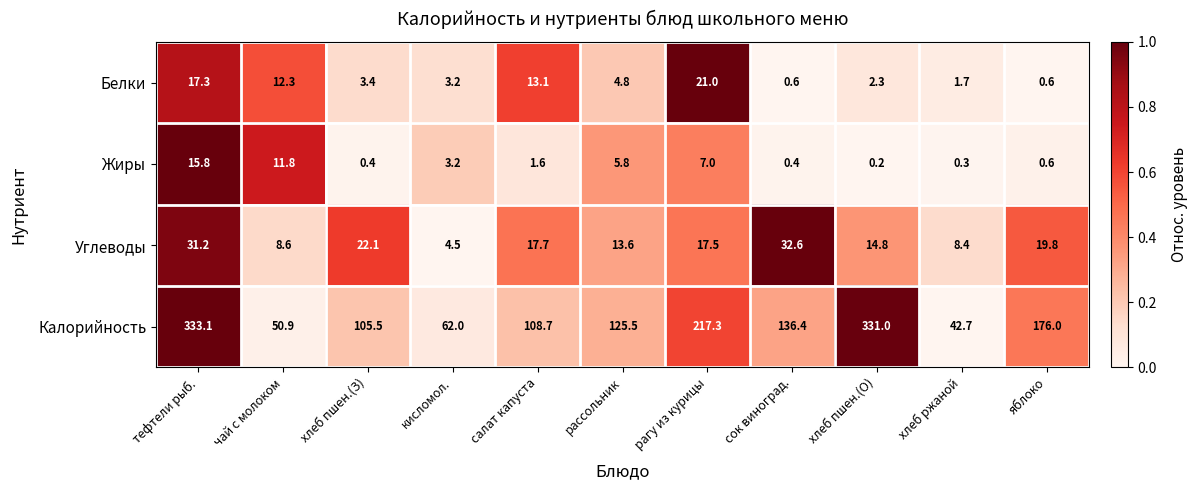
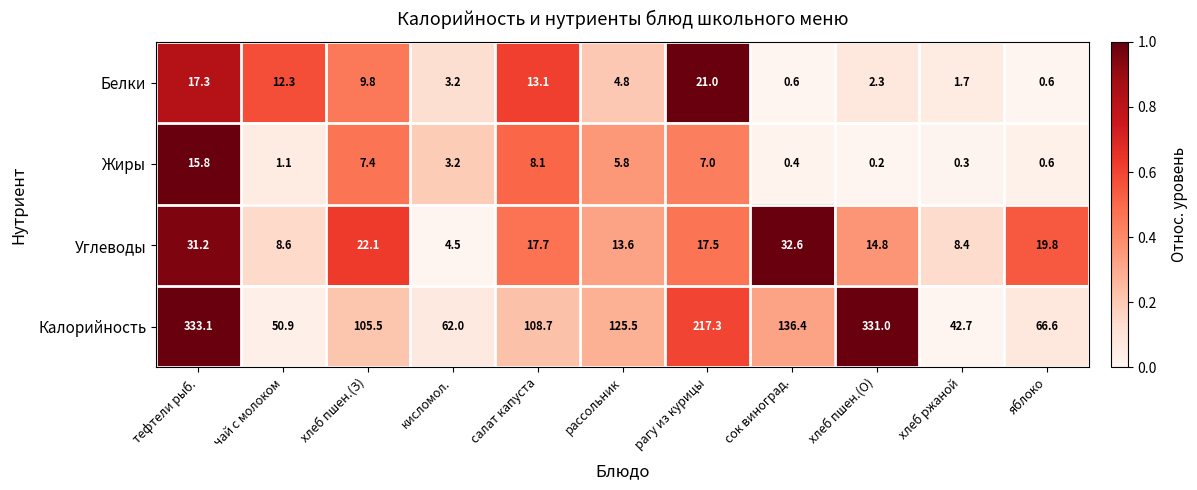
  {
    "Белки": {
      "тефтели рыб.": 17.3,
      "чай с молоком": 12.3,
-     "хлеб пшен.(З)": 3.4,
+     "хлеб пшен.(З)": 9.8,
      "кисломол.": 3.2,
      "салат капуста": 13.1,
      "рассольник": 4.8,
      "рагу из курицы": 21.0,
      "сок виноград.": 0.6,
      "хлеб пшен.(О)": 2.3,
      "хлеб ржаной": 1.7,
      "яблоко": 0.6
    },
    "Жиры": {
      "тефтели рыб.": 15.8,
-     "чай с молоком": 11.8,
-     "хлеб пшен.(З)": 0.4,
+     "чай с молоком": 1.1,
+     "хлеб пшен.(З)": 7.4,
      "кисломол.": 3.2,
-     "салат капуста": 1.6,
+     "салат капуста": 8.1,
      "рассольник": 5.8,
      "рагу из курицы": 7.0,
      "сок виноград.": 0.4,
      "хлеб пшен.(О)": 0.2,
      "хлеб ржаной": 0.3,
      "яблоко": 0.6
    },
    "Углеводы": {
      "тефтели рыб.": 31.2,
      "чай с молоком": 8.6,
      "хлеб пшен.(З)": 22.1,
      "кисломол.": 4.5,
      "салат капуста": 17.7,
      "рассольник": 13.6,
      "рагу из курицы": 17.5,
      "сок виноград.": 32.6,
      "хлеб пшен.(О)": 14.8,
      "хлеб ржаной": 8.4,
      "яблоко": 19.8
    },
    "Калорийность": {
      "тефтели рыб.": 333.1,
      "чай с молоком": 50.9,
      "хлеб пшен.(З)": 105.5,
      "кисломол.": 62.0,
      "салат капуста": 108.7,
      "рассольник": 125.5,
      "рагу из курицы": 217.3,
      "сок виноград.": 136.4,
      "хлеб пшен.(О)": 331.0,
      "хлеб ржаной": 42.7,
-     "яблоко": 176.0
+     "яблоко": 66.6
    }
  }
